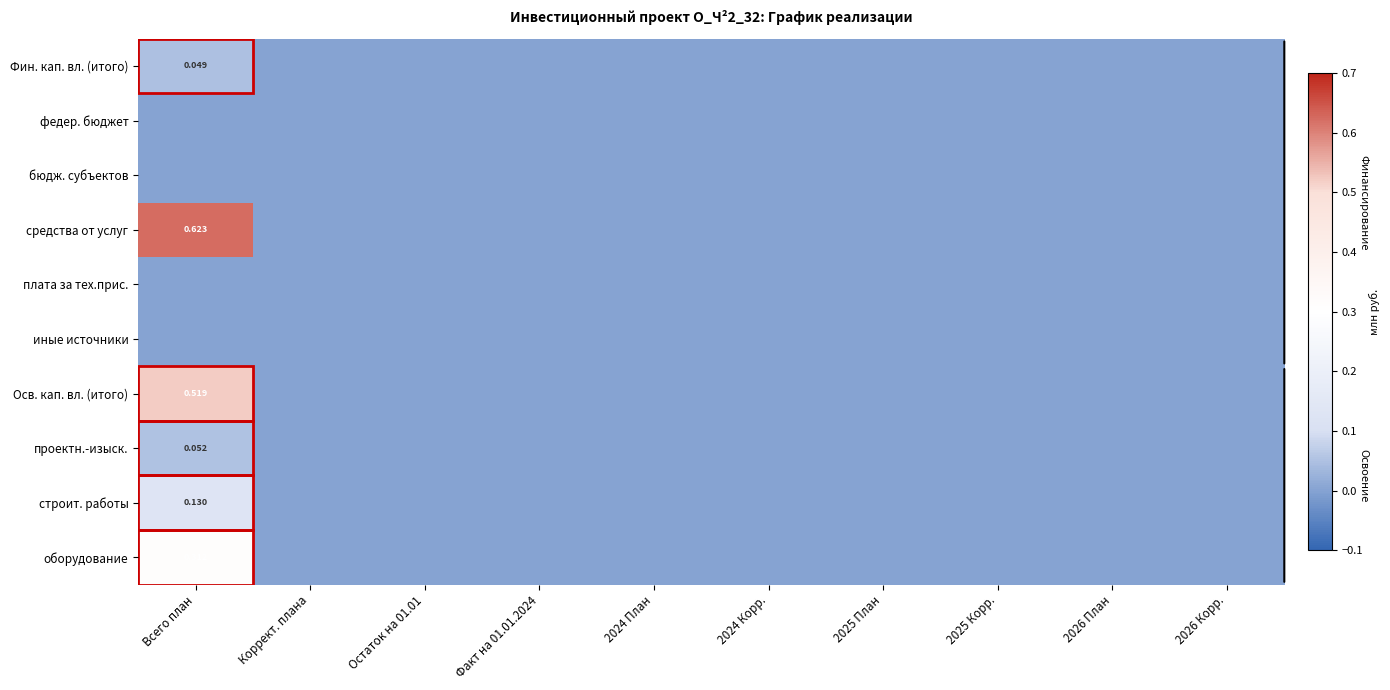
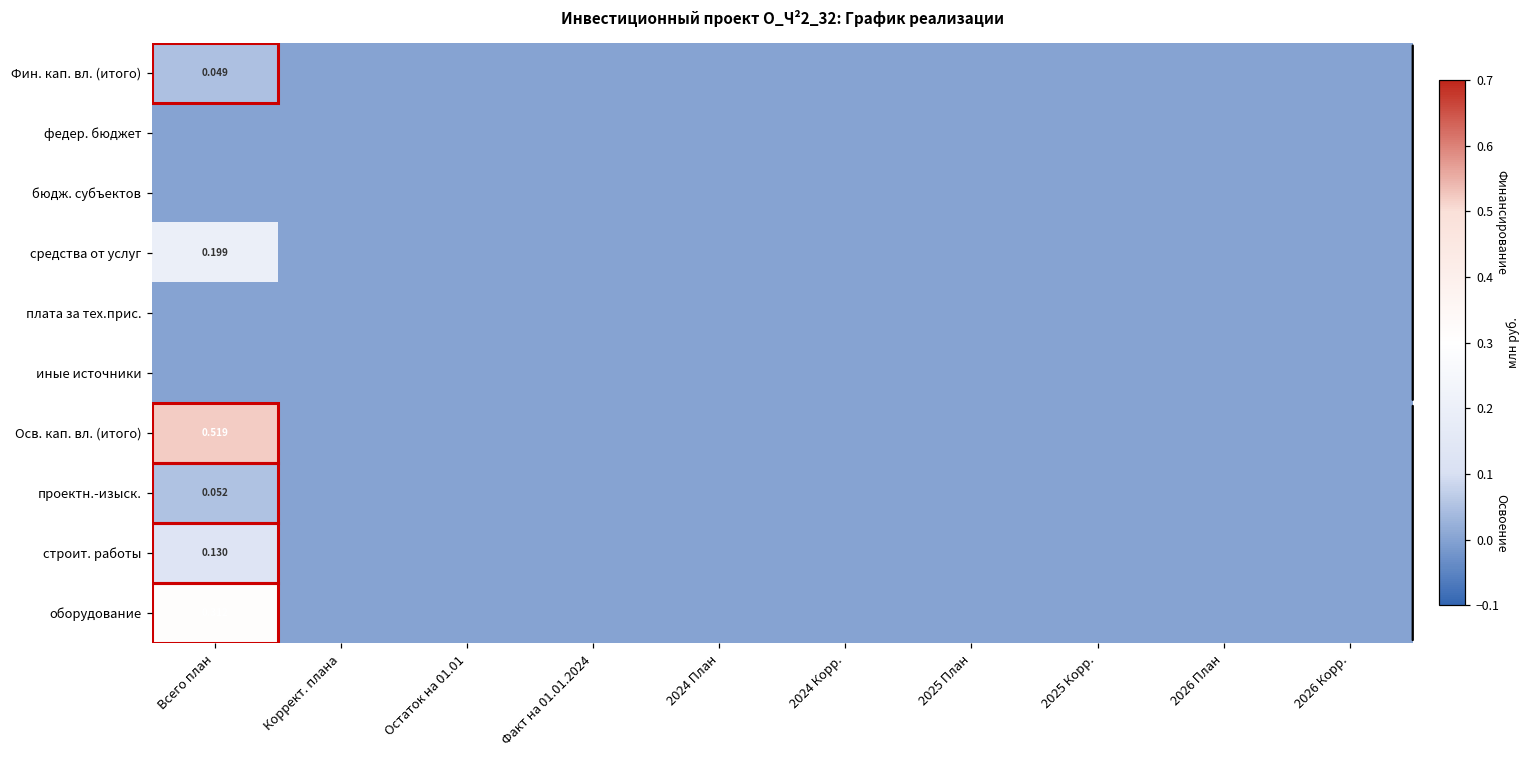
  {
    "Фин. кап. вл. (итого)": {
      "Всего план": 0.049
    },
    "средства от услуг": {
-     "Всего план": 0.623
+     "Всего план": 0.199
    },
    "Осв. кап. вл. (итого)": {
      "Всего план": 0.519
    },
    "проектн.-изыск.": {
      "Всего план": 0.052
    },
    "строит. работы": {
      "Всего план": 0.130
    }
  }
